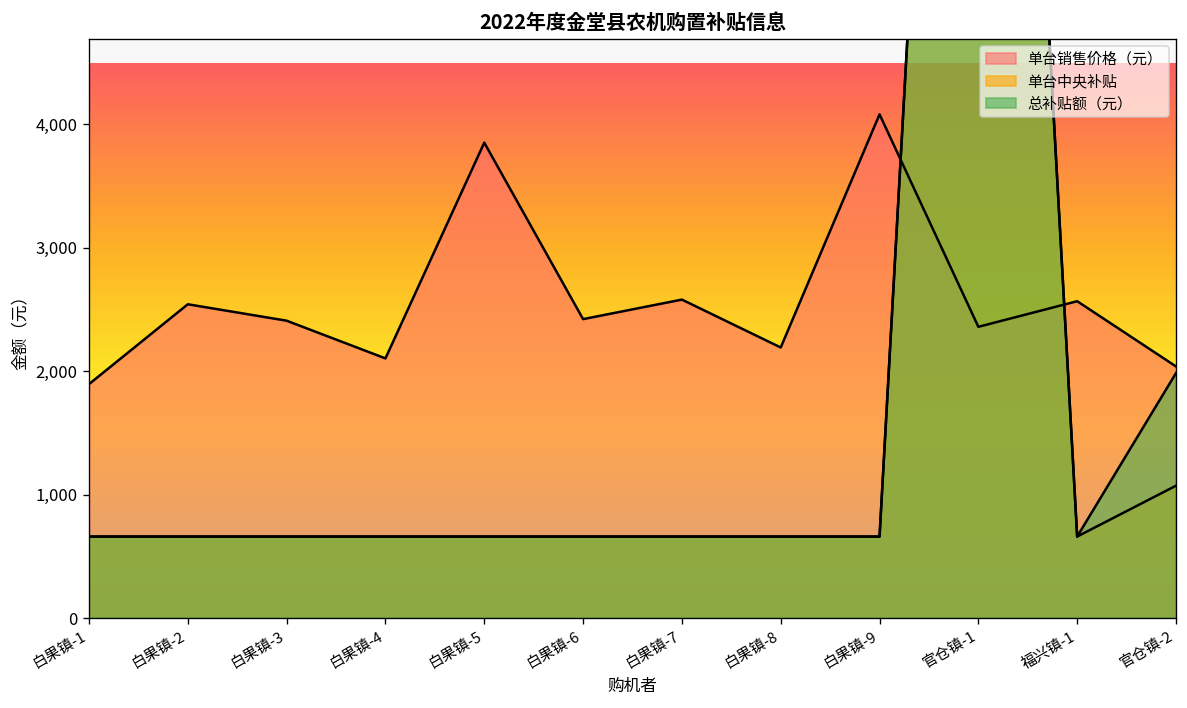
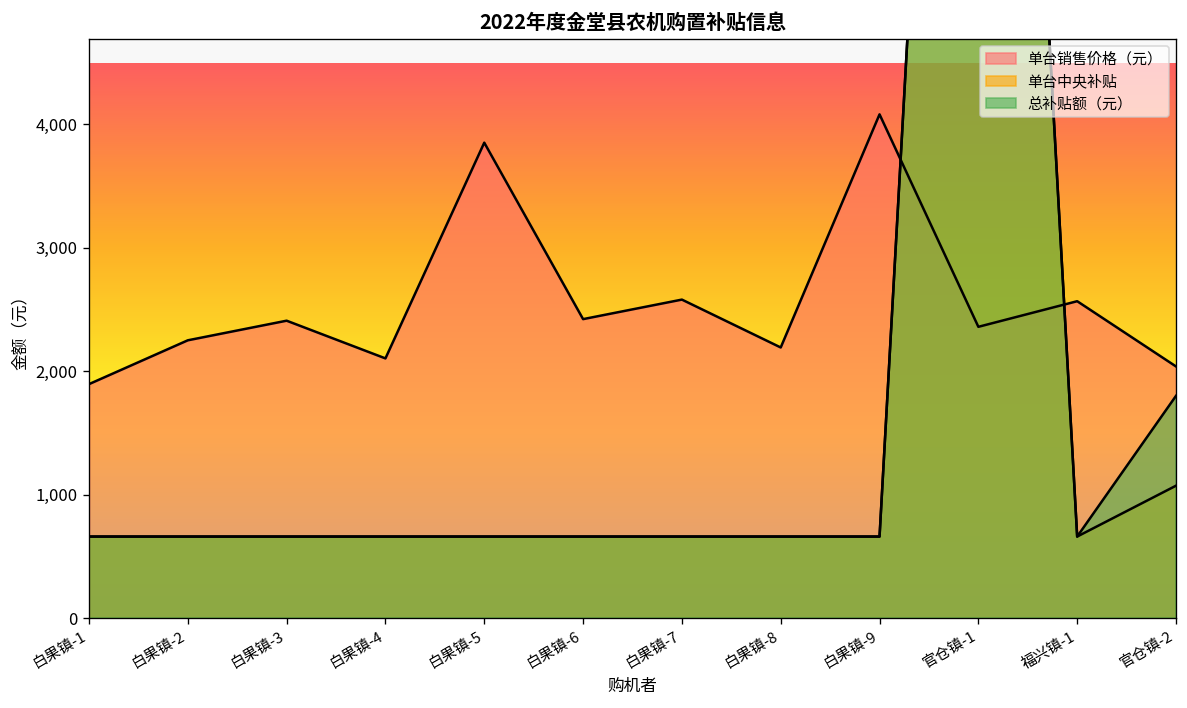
  {
    "单台销售价格（元）": {
      "白果镇-1": "1,890",
-     "白果镇-2": "2,540",
+     "白果镇-2": "2,250",
      "白果镇-3": "2,410",
      "白果镇-4": "2,100",
      "白果镇-5": "3,850",
      "白果镇-6": "2,420",
      "白果镇-7": "2,580",
      "白果镇-8": "2,190",
      "白果镇-9": "4,080",
      "官仓镇-1": "2,360",
      "福兴镇-1": "2,570",
      "官仓镇-2": "2,040"
    },
    "单台中央补贴": {
      "官仓镇-2": "1,070"
    },
    "总补贴额（元）": {
-     "官仓镇-2": "1,980"
+     "官仓镇-2": "1,800"
    }
  }
